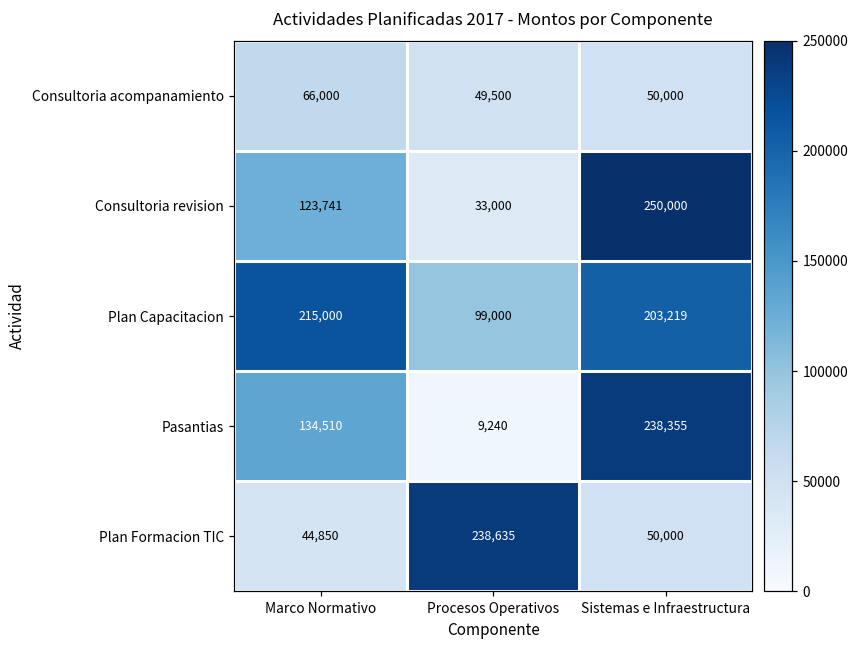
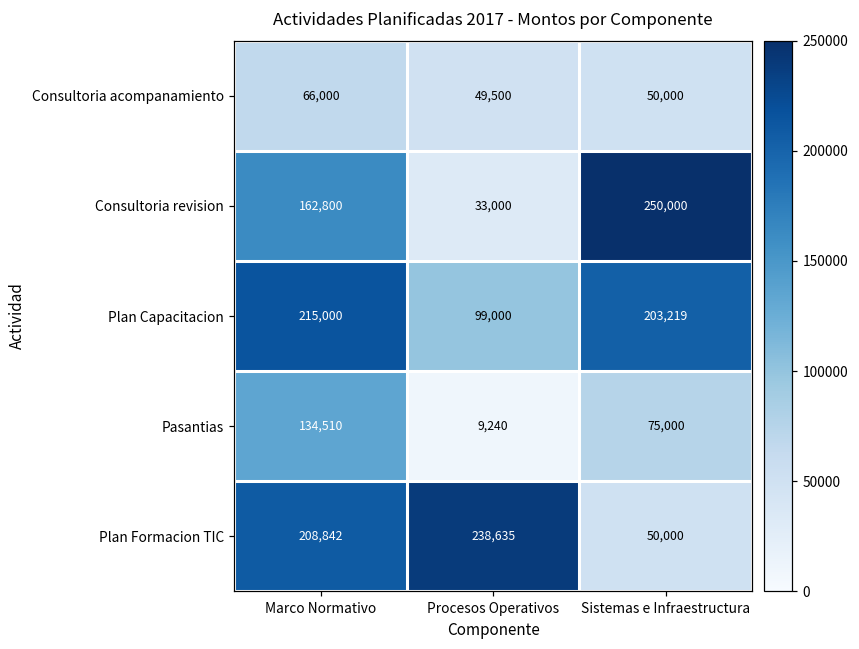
  {
    "Consultoria acompanamiento": {
      "Marco Normativo": "66,000",
      "Procesos Operativos": "49,500",
      "Sistemas e Infraestructura": "50,000"
    },
    "Consultoria revision": {
-     "Marco Normativo": "123,741",
+     "Marco Normativo": "162,800",
      "Procesos Operativos": "33,000",
      "Sistemas e Infraestructura": "250,000"
    },
    "Plan Capacitacion": {
      "Marco Normativo": "215,000",
      "Procesos Operativos": "99,000",
      "Sistemas e Infraestructura": "203,219"
    },
    "Pasantias": {
      "Marco Normativo": "134,510",
      "Procesos Operativos": "9,240",
-     "Sistemas e Infraestructura": "238,355"
+     "Sistemas e Infraestructura": "75,000"
    },
    "Plan Formacion TIC": {
-     "Marco Normativo": "44,850",
+     "Marco Normativo": "208,842",
      "Procesos Operativos": "238,635",
      "Sistemas e Infraestructura": "50,000"
    }
  }
